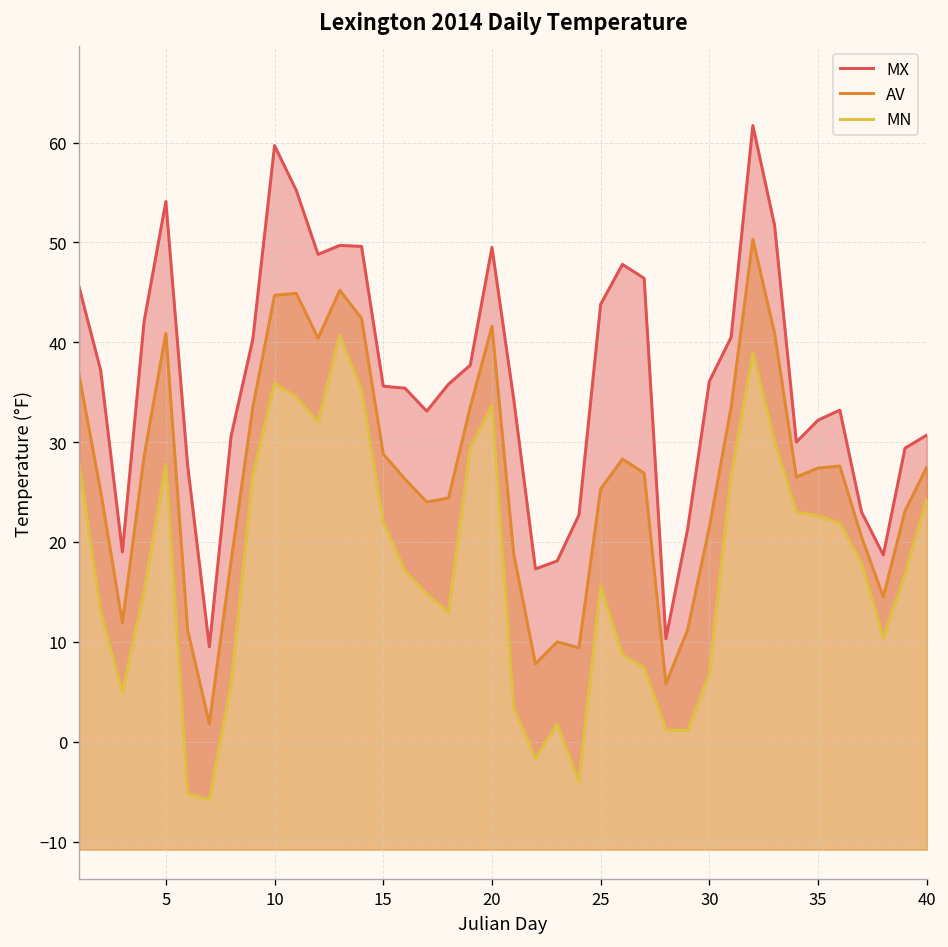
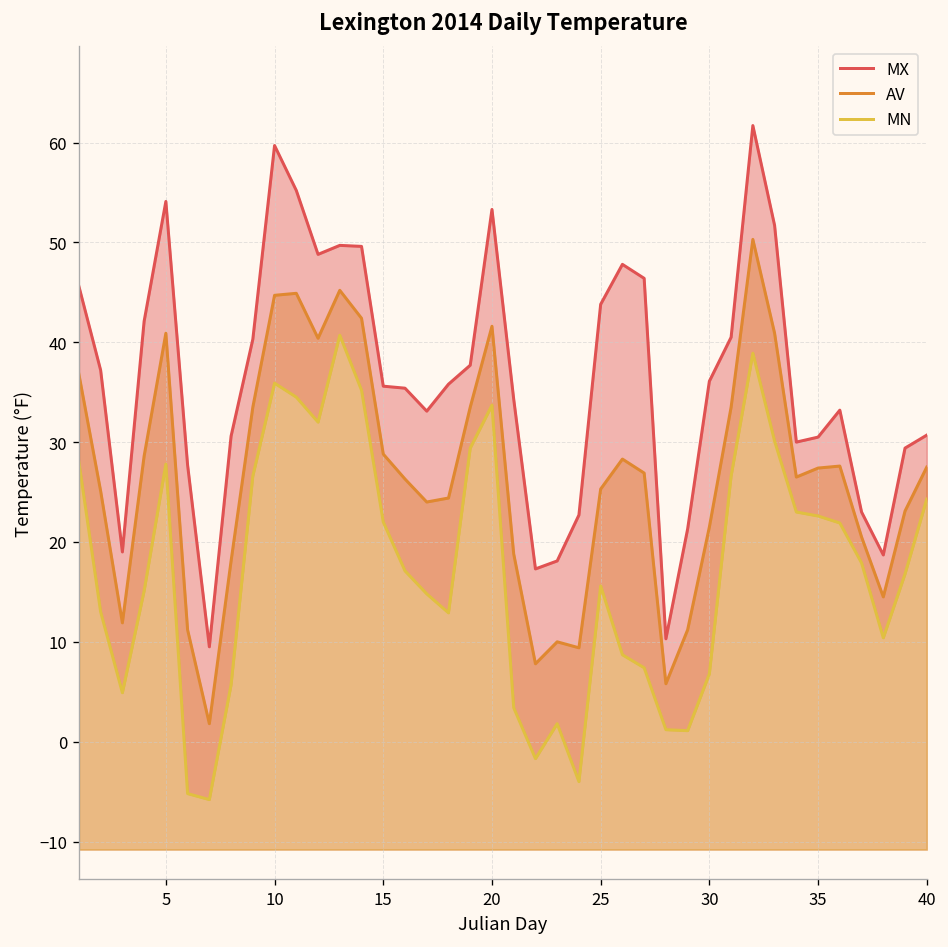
  {
    "MX": {
      "5": 54,
      "10": 60,
      "15": 36,
-     "20": 50,
+     "20": 53,
      "25": 44,
      "30": 36,
-     "35": 32,
+     "35": 31,
      "40": 31
    }
  }
